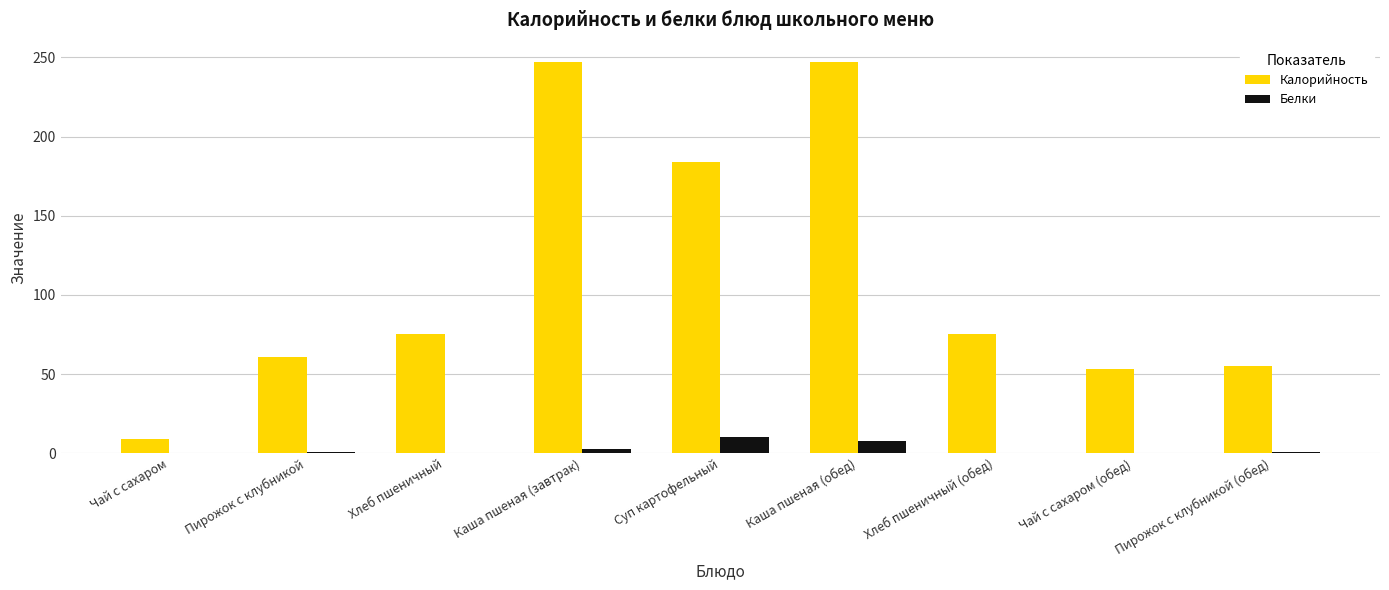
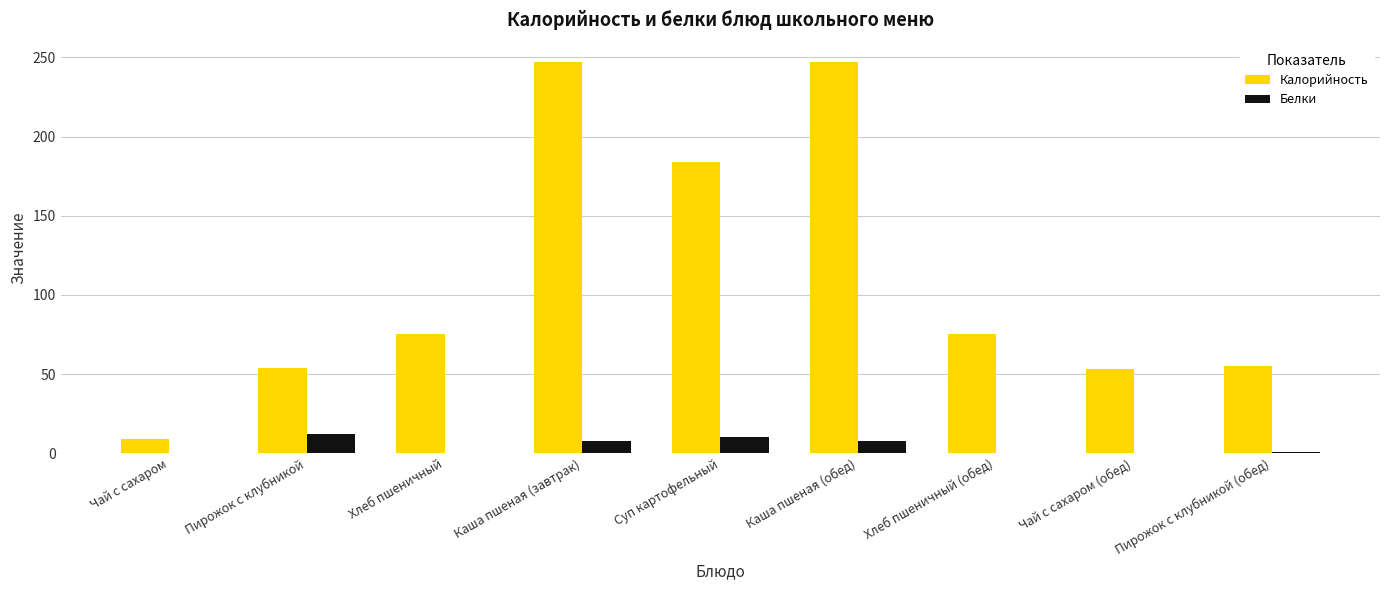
  {
    "Калорийность": {
      "Чай с сахаром": 9,
-     "Пирожок с клубникой": 61,
+     "Пирожок с клубникой": 54,
      "Хлеб пшеничный": 75,
      "Каша пшеная (завтрак)": 247,
      "Суп картофельный": 184,
      "Каша пшеная (обед)": 247,
      "Хлеб пшеничный (обед)": 75,
      "Чай с сахаром (обед)": 53,
      "Пирожок с клубникой (обед)": 55
    },
    "Белки": {
      "Чай с сахаром": 0,
-     "Пирожок с клубникой": 1,
+     "Пирожок с клубникой": 12,
      "Хлеб пшеничный": 0,
-     "Каша пшеная (завтрак)": 3,
+     "Каша пшеная (завтрак)": 8,
      "Суп картофельный": 10,
      "Каша пшеная (обед)": 8,
      "Хлеб пшеничный (обед)": 0,
      "Чай с сахаром (обед)": 0
    }
  }
